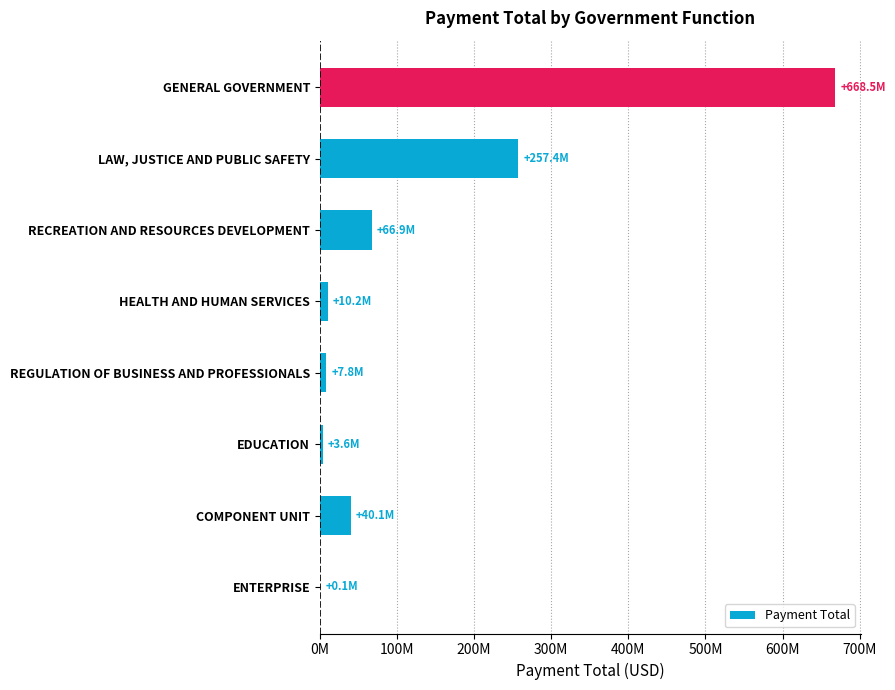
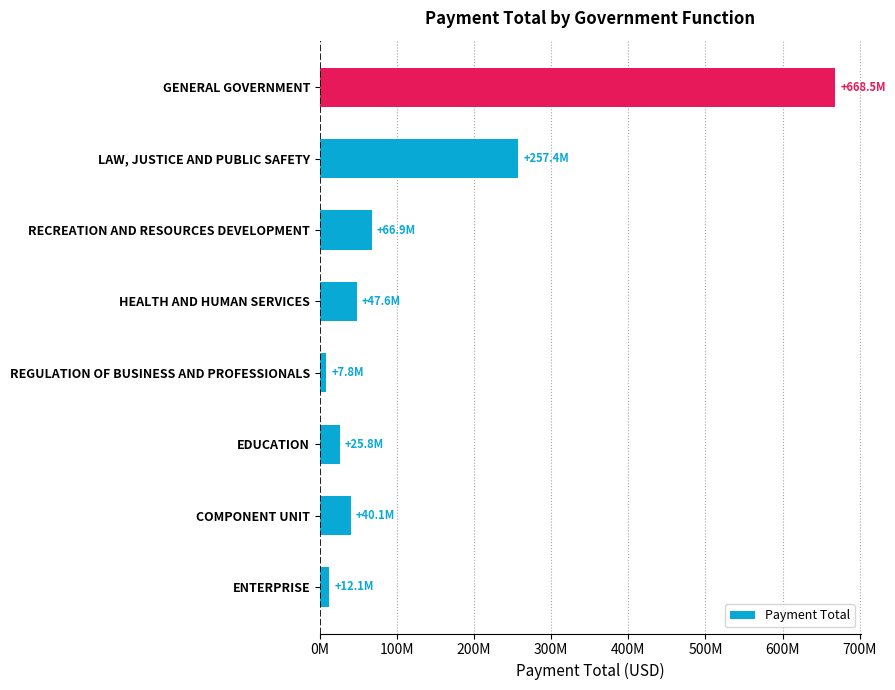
  {
    "GENERAL GOVERNMENT": "+668.5M",
    "LAW, JUSTICE AND PUBLIC SAFETY": "+257.4M",
    "RECREATION AND RESOURCES DEVELOPMENT": "+66.9M",
-   "HEALTH AND HUMAN SERVICES": "+10.2M",
+   "HEALTH AND HUMAN SERVICES": "+47.6M",
    "REGULATION OF BUSINESS AND PROFESSIONALS": "+7.8M",
-   "EDUCATION": "+3.6M",
+   "EDUCATION": "+25.8M",
    "COMPONENT UNIT": "+40.1M",
-   "ENTERPRISE": "+0.1M"
+   "ENTERPRISE": "+12.1M"
  }
